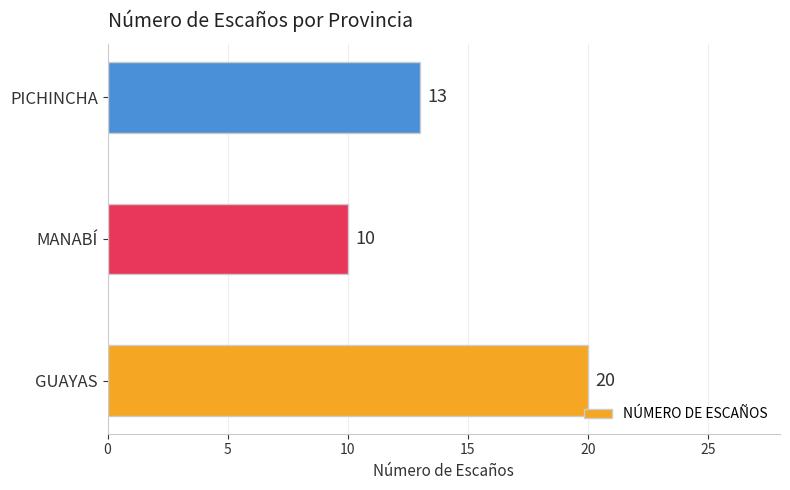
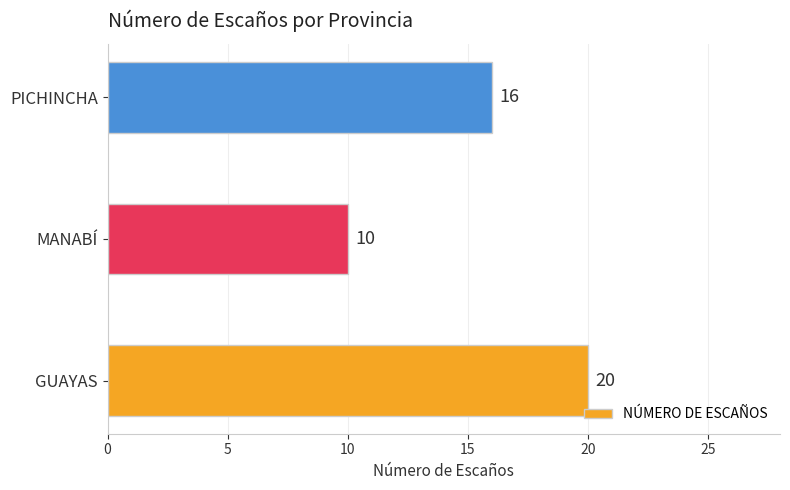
  {
-   "PICHINCHA": 13,
+   "PICHINCHA": 16,
    "MANABÍ": 10,
    "GUAYAS": 20
  }
